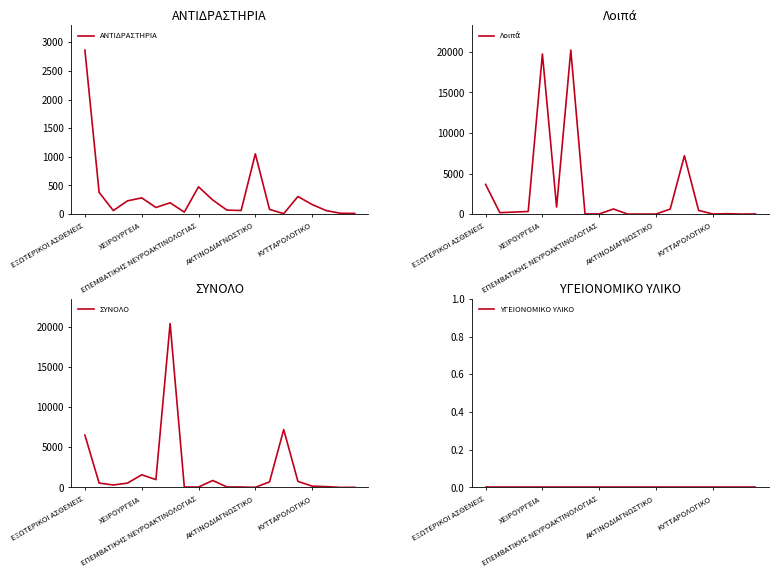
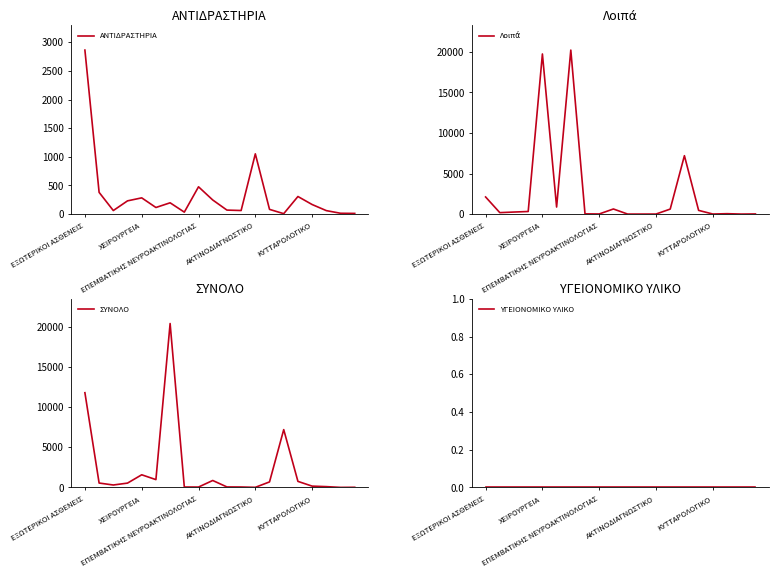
  {
    "ΑΝΤΙΔΡΑΣΤΗΡΙΑ": {
      "ΕΞΩΤΕΡΙΚΟΙ ΑΣΘΕΝΕΙΣ": 2900,
      "ΧΕΙΡΟΥΡΓΕΙΑ": 300,
      "ΕΠΕΜΒΑΤΙΚΗΣ ΝΕΥΡΟΑΚΤΙΝΟΛΟΓΙΑΣ": 500,
      "ΑΚΤΙΝΟΔΙΑΓΝΩΣΤΙΚΟ": 1100,
      "ΚΥΤΤΑΡΟΛΟΓΙΚΟ": 200
    },
    "Λοιπά": {
-     "ΕΞΩΤΕΡΙΚΟΙ ΑΣΘΕΝΕΙΣ": 4000,
+     "ΕΞΩΤΕΡΙΚΟΙ ΑΣΘΕΝΕΙΣ": 2000,
      "ΧΕΙΡΟΥΡΓΕΙΑ": 20000,
      "ΕΠΕΜΒΑΤΙΚΗΣ ΝΕΥΡΟΑΚΤΙΝΟΛΟΓΙΑΣ": 0,
      "ΑΚΤΙΝΟΔΙΑΓΝΩΣΤΙΚΟ": 0,
      "ΚΥΤΤΑΡΟΛΟΓΙΚΟ": 0
    },
    "ΣΥΝΟΛΟ": {
-     "ΕΞΩΤΕΡΙΚΟΙ ΑΣΘΕΝΕΙΣ": 7000,
+     "ΕΞΩΤΕΡΙΚΟΙ ΑΣΘΕΝΕΙΣ": 12000,
      "ΧΕΙΡΟΥΡΓΕΙΑ": 2000,
      "ΕΠΕΜΒΑΤΙΚΗΣ ΝΕΥΡΟΑΚΤΙΝΟΛΟΓΙΑΣ": 0,
      "ΑΚΤΙΝΟΔΙΑΓΝΩΣΤΙΚΟ": 0,
      "ΚΥΤΤΑΡΟΛΟΓΙΚΟ": 0
    },
    "ΥΓΕΙΟΝΟΜΙΚΟ ΥΛΙΚΟ": {
      "ΕΞΩΤΕΡΙΚΟΙ ΑΣΘΕΝΕΙΣ": 0.00,
      "ΧΕΙΡΟΥΡΓΕΙΑ": 0.00,
      "ΕΠΕΜΒΑΤΙΚΗΣ ΝΕΥΡΟΑΚΤΙΝΟΛΟΓΙΑΣ": 0.00,
      "ΑΚΤΙΝΟΔΙΑΓΝΩΣΤΙΚΟ": 0.00,
      "ΚΥΤΤΑΡΟΛΟΓΙΚΟ": 0.00
    }
  }
